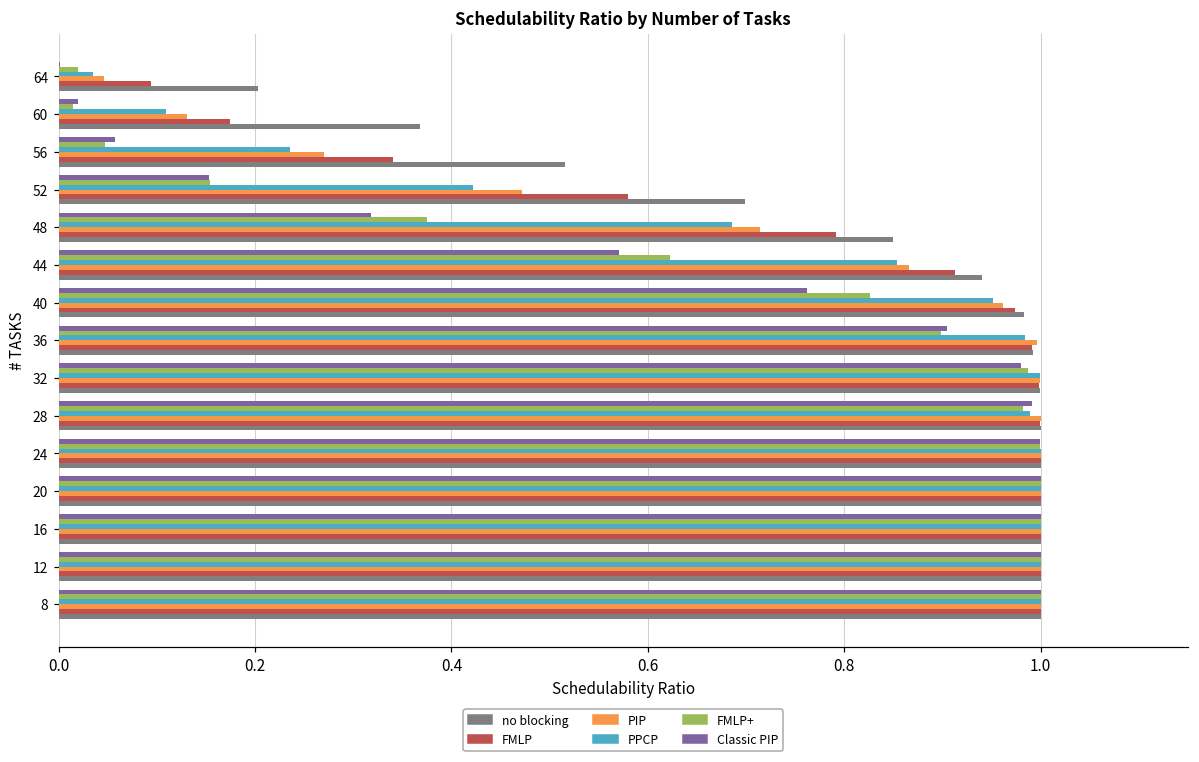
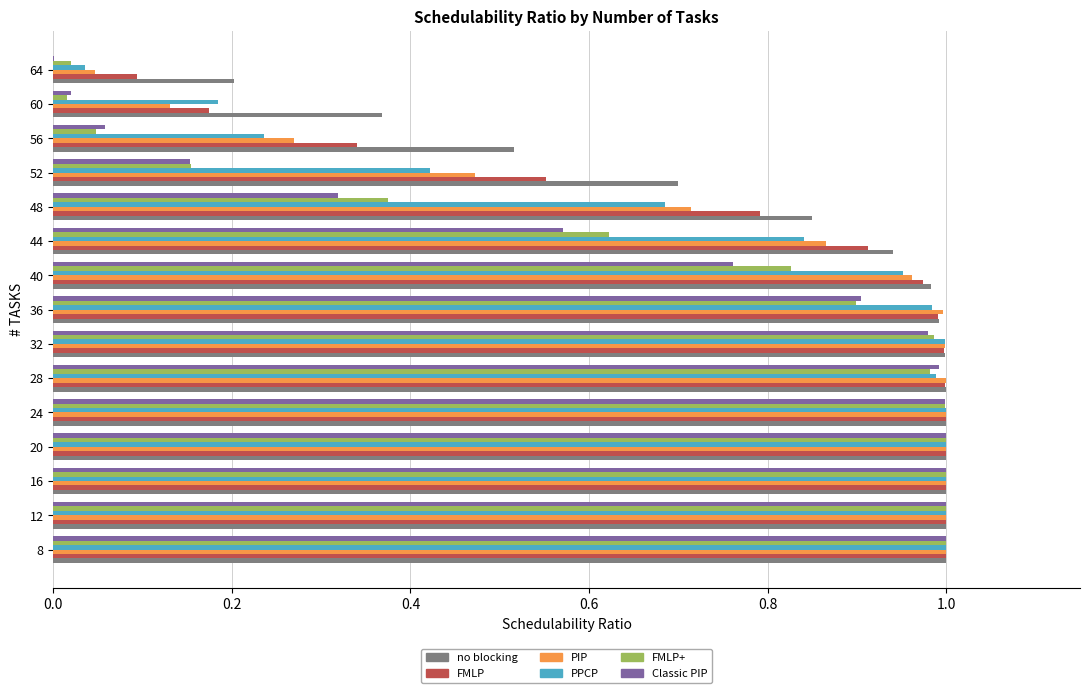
  {
    "FMLP": {
      "64": 0.09,
      "60": 0.17,
      "56": 0.34,
-     "52": 0.58,
+     "52": 0.55,
      "48": 0.79,
      "44": 0.91,
      "40": 0.97,
      "36": 0.99,
      "32": 1.00,
      "28": 1.00,
      "24": 1.00,
      "20": 1.00,
      "16": 1.00,
      "12": 1.00,
      "8": 1.00
    },
    "PIP": {
      "64": 0.05,
      "60": 0.13,
      "56": 0.27,
      "52": 0.47,
      "48": 0.71,
      "44": 0.87,
      "40": 0.96,
      "36": 1.00,
      "32": 1.00,
      "28": 1.00,
      "24": 1.00,
      "20": 1.00,
      "16": 1.00,
      "12": 1.00,
      "8": 1.00
    },
    "PPCP": {
      "64": 0.04,
-     "60": 0.11,
+     "60": 0.18,
      "56": 0.24,
      "52": 0.42,
      "48": 0.69,
-     "44": 0.85,
+     "44": 0.84,
      "40": 0.95,
      "36": 0.98,
      "32": 1.00,
      "28": 0.99,
      "24": 1.00,
      "20": 1.00,
      "16": 1.00,
      "12": 1.00,
      "8": 1.00
    },
    "FMLP+": {
      "64": 0.02,
      "60": 0.01,
      "56": 0.05,
      "52": 0.15,
      "48": 0.38,
      "44": 0.62,
      "40": 0.83,
      "36": 0.90,
      "32": 0.99,
      "28": 0.98,
      "24": 1.00,
      "20": 1.00,
      "16": 1.00,
      "12": 1.00,
      "8": 1.00
    }
  }
